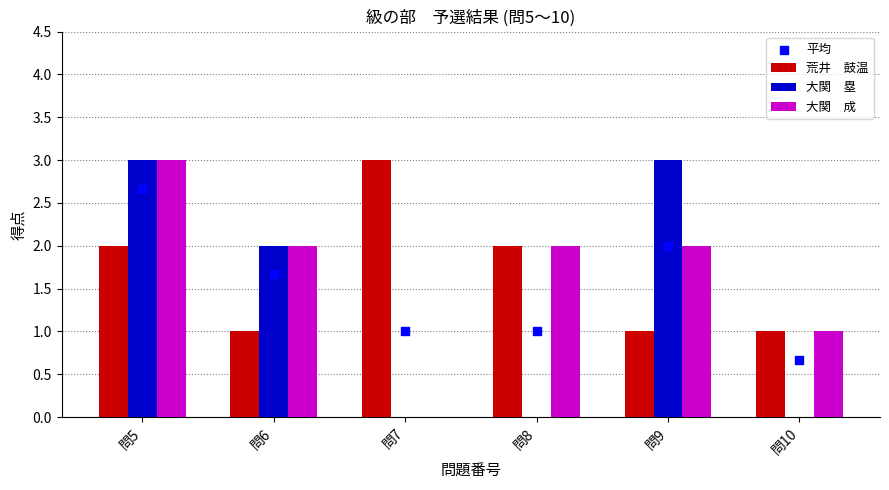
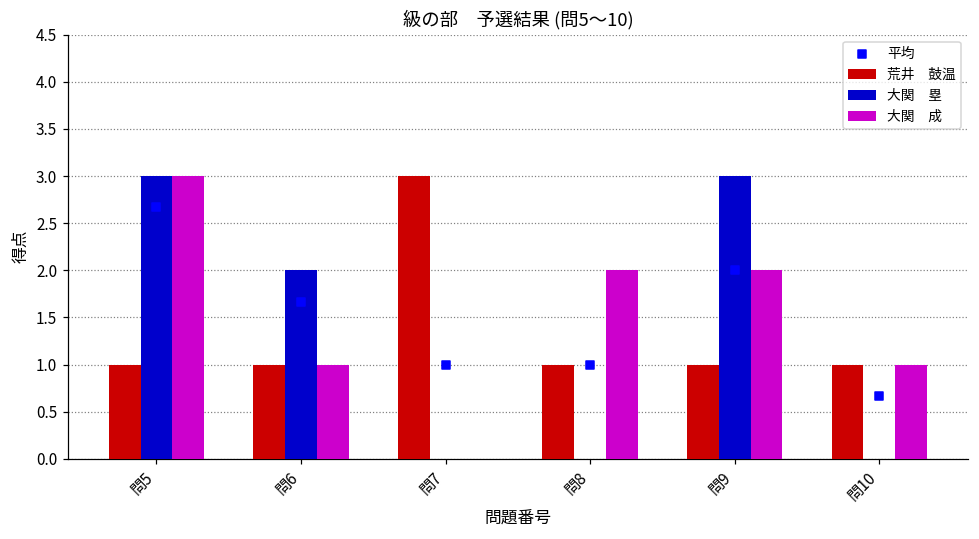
  {
    "荒井 鼓温": {
-     "問5": 2,
+     "問5": 1,
      "問6": 1,
      "問7": 3,
-     "問8": 2,
+     "問8": 1,
      "問9": 1,
      "問10": 1
    },
    "大関 成": {
      "問5": 3,
-     "問6": 2,
+     "問6": 1,
      "問7": 0,
      "問8": 2,
      "問9": 2,
      "問10": 1
    }
  }
